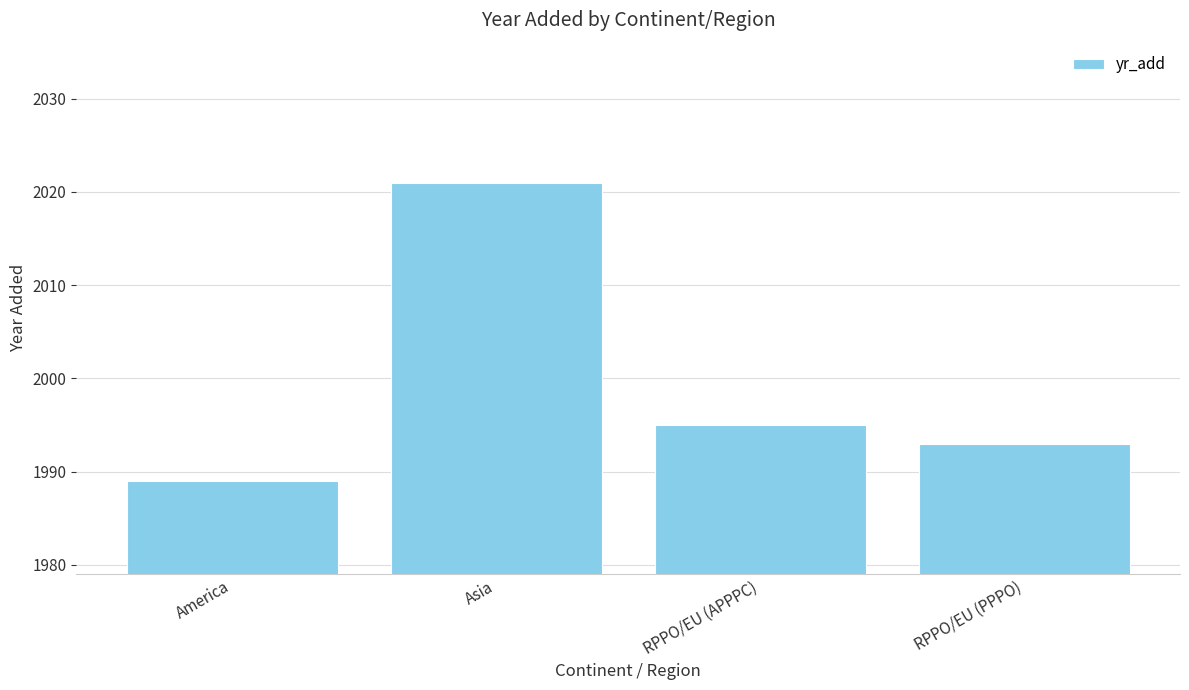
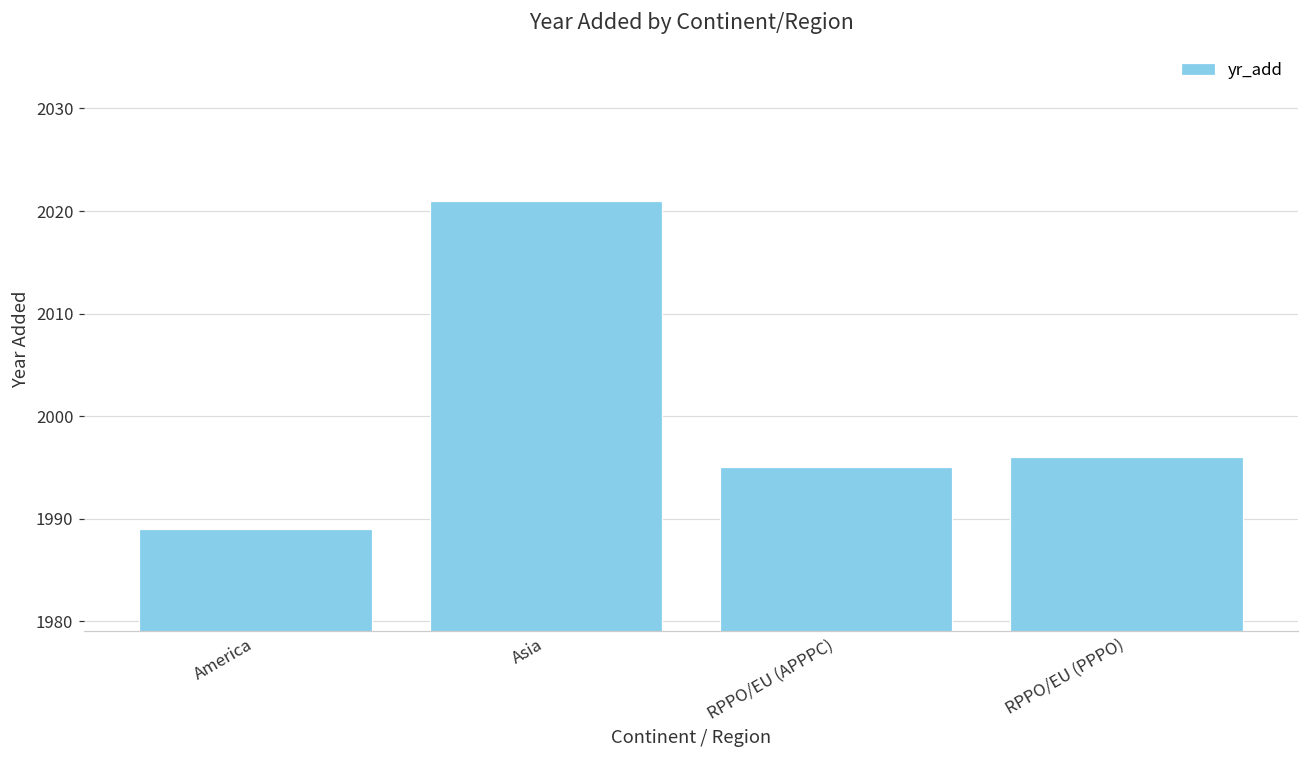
  {
    "America": 1989,
    "Asia": 2021,
    "RPPO/EU (APPPC)": 1995,
-   "RPPO/EU (PPPO)": 1993
+   "RPPO/EU (PPPO)": 1996
  }
